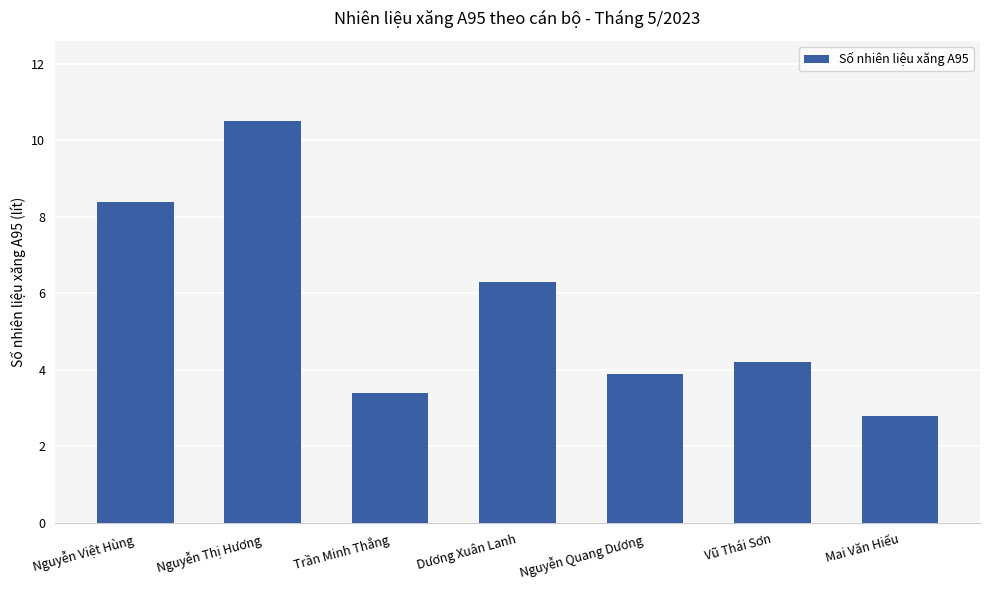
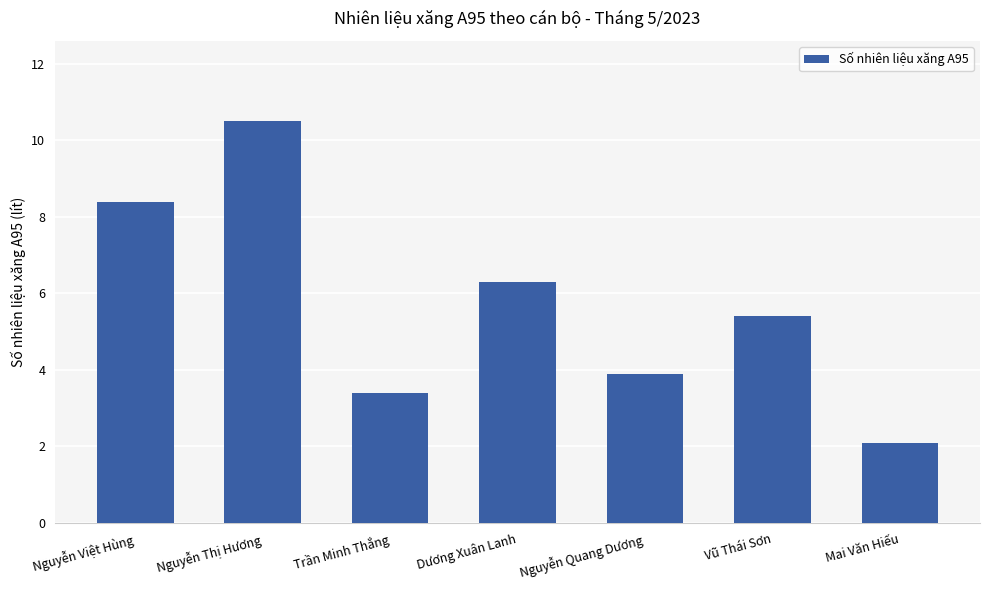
  {
    "Nguyễn Việt Hùng": 8.4,
    "Nguyễn Thị Hương": 10.5,
    "Trần Minh Thắng": 3.4,
    "Dương Xuân Lanh": 6.3,
    "Nguyễn Quang Dương": 3.9,
-   "Vũ Thái Sơn": 4.2,
-   "Mai Văn Hiếu": 2.8
+   "Vũ Thái Sơn": 5.4,
+   "Mai Văn Hiếu": 2.1
  }
